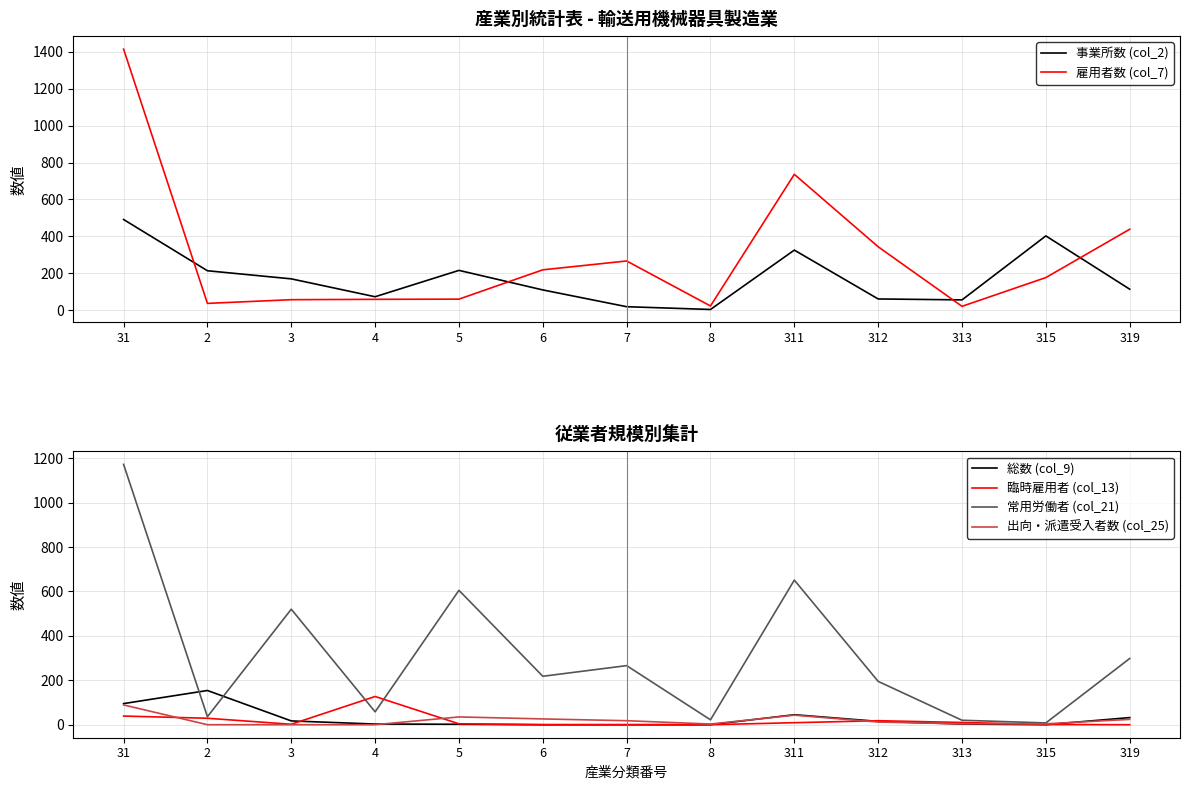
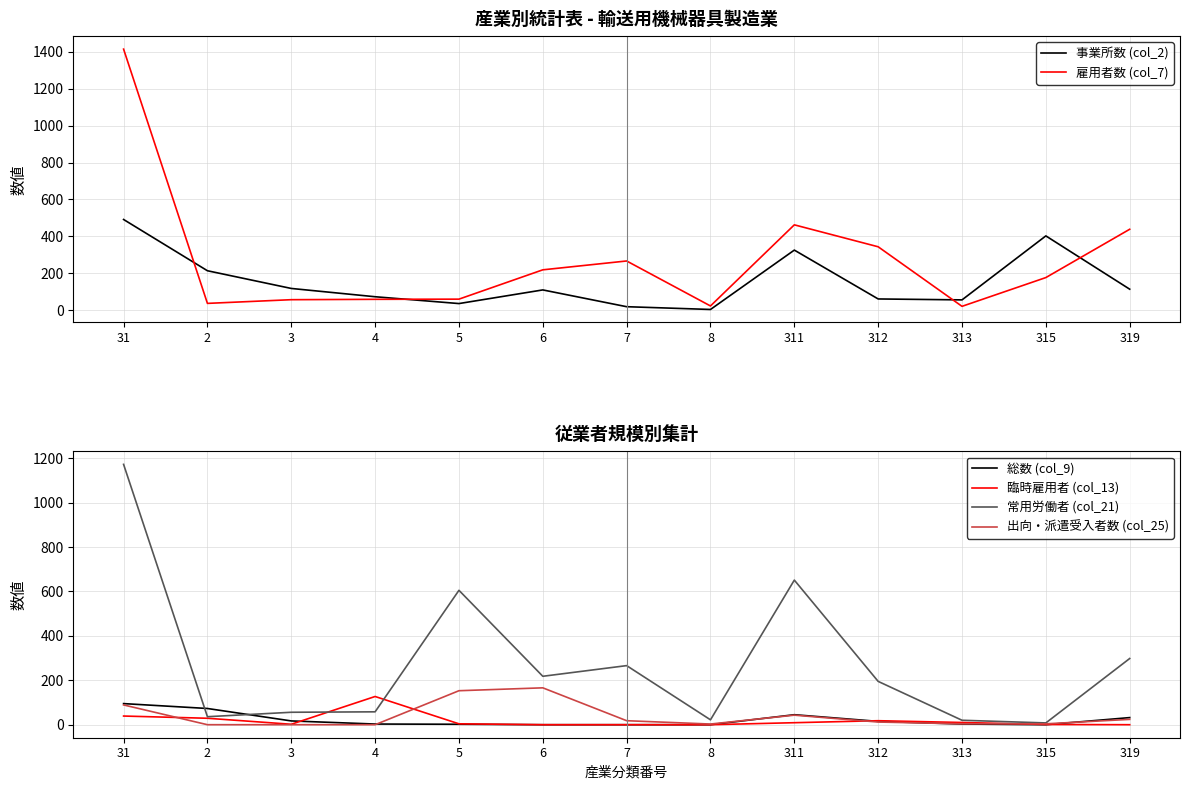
  {
    "産業別統計表 - 輸送用機械器具製造業": {
      "事業所数 (col_2)": {
        "31": 490,
        "2": 210,
-       "3": 170,
+       "3": 120,
        "4": 70,
-       "5": 220,
+       "5": 40,
        "6": 110,
        "7": 20,
        "8": 0,
        "311": 330,
        "312": 60,
        "313": 60,
        "315": 400,
        "319": 110
      },
      "雇用者数 (col_7)": {
        "31": 1420,
        "2": 40,
        "3": 60,
        "4": 60,
        "5": 60,
        "6": 220,
        "7": 270,
        "8": 20,
-       "311": 740,
+       "311": 460,
        "312": 340,
        "313": 20,
        "315": 180,
        "319": 440
      }
    },
    "従業者規模別集計": {
      "総数 (col_9)": {
-       "2": 150,
+       "2": 70,
        "3": 20
      },
      "臨時雇用者 (col_13)": {
        "31": 40,
        "4": 130,
        "311": 10,
        "319": 0
      },
      "常用労働者 (col_21)": {
        "31": 1170,
-       "3": 520,
+       "3": 60,
        "4": 60,
        "5": 610,
        "6": 220,
        "7": 270,
        "8": 20,
        "311": 650,
        "312": 200,
        "319": 300
      },
      "出向・派遣受入者数 (col_25)": {
        "2": 0,
-       "5": 40,
-       "6": 30,
+       "5": 150,
+       "6": 170,
        "7": 20
      }
    }
  }
